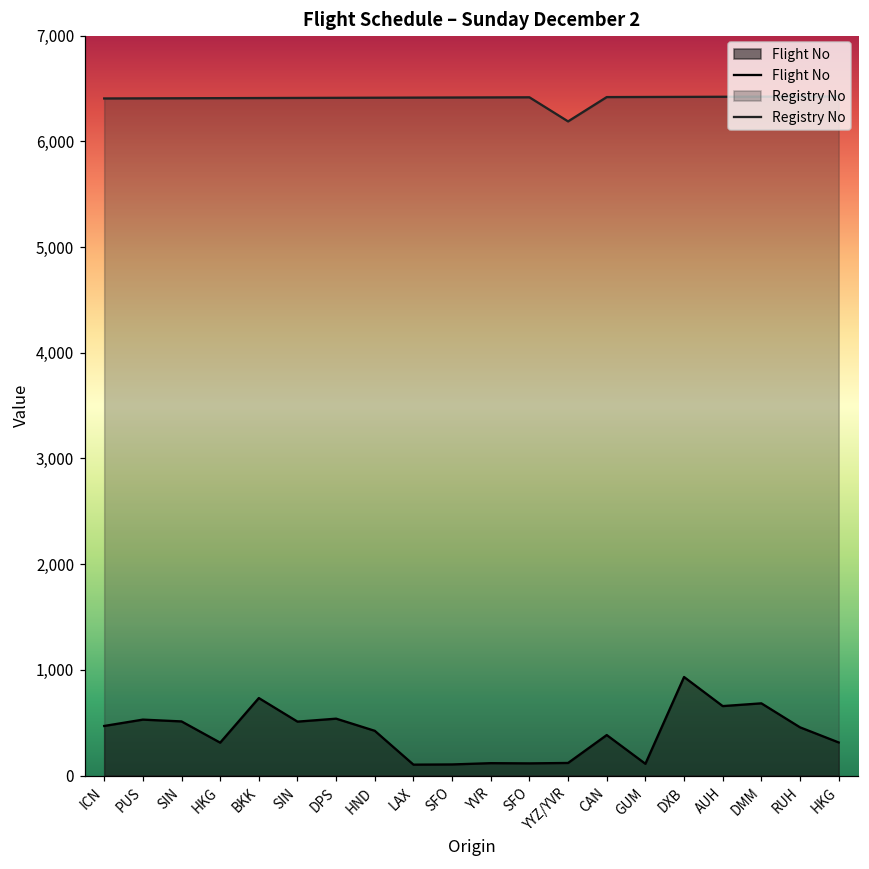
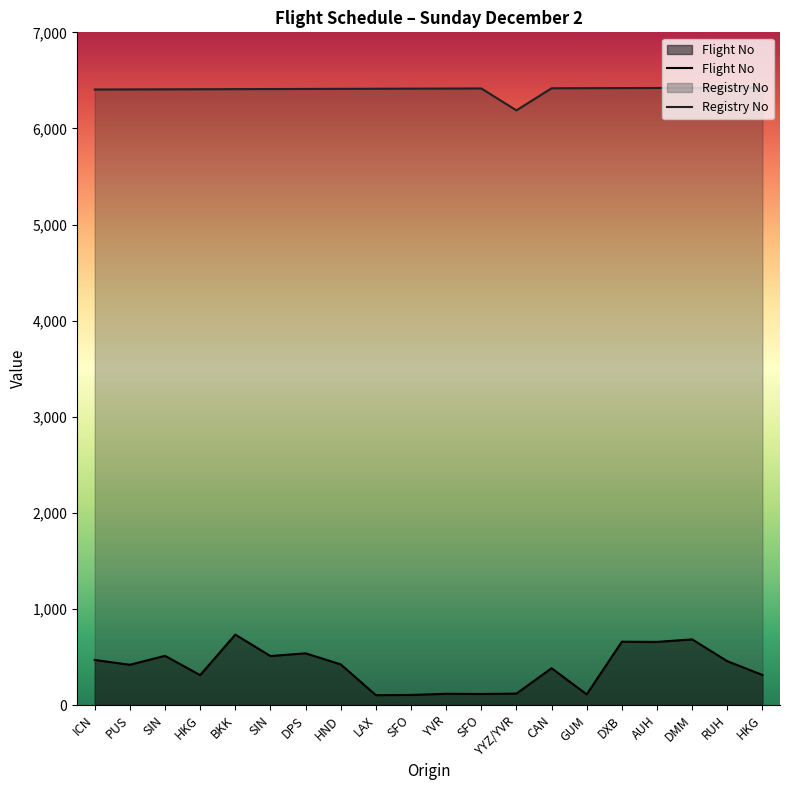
  {
    "Flight No": {
      "ICN": "500",
-     "PUS": "500",
+     "PUS": "400",
      "BKK": "700",
      "DPS": "500",
      "HND": "400",
      "LAX": "100",
      "YVR": "100",
      "YYZ/YVR": "100",
      "CAN": "400",
      "GUM": "100",
-     "DXB": "900",
+     "DXB": "700",
      "AUH": "700",
      "DMM": "700",
      "RUH": "500"
    },
    "Registry No": {
      "ICN": "6,400",
      "PUS": "6,400",
      "BKK": "6,400",
      "DPS": "6,400",
      "HND": "6,400",
      "LAX": "6,400",
      "YVR": "6,400",
      "YYZ/YVR": "6,200",
      "CAN": "6,400",
      "GUM": "6,400",
      "DXB": "6,400",
      "AUH": "6,400"
    }
  }
